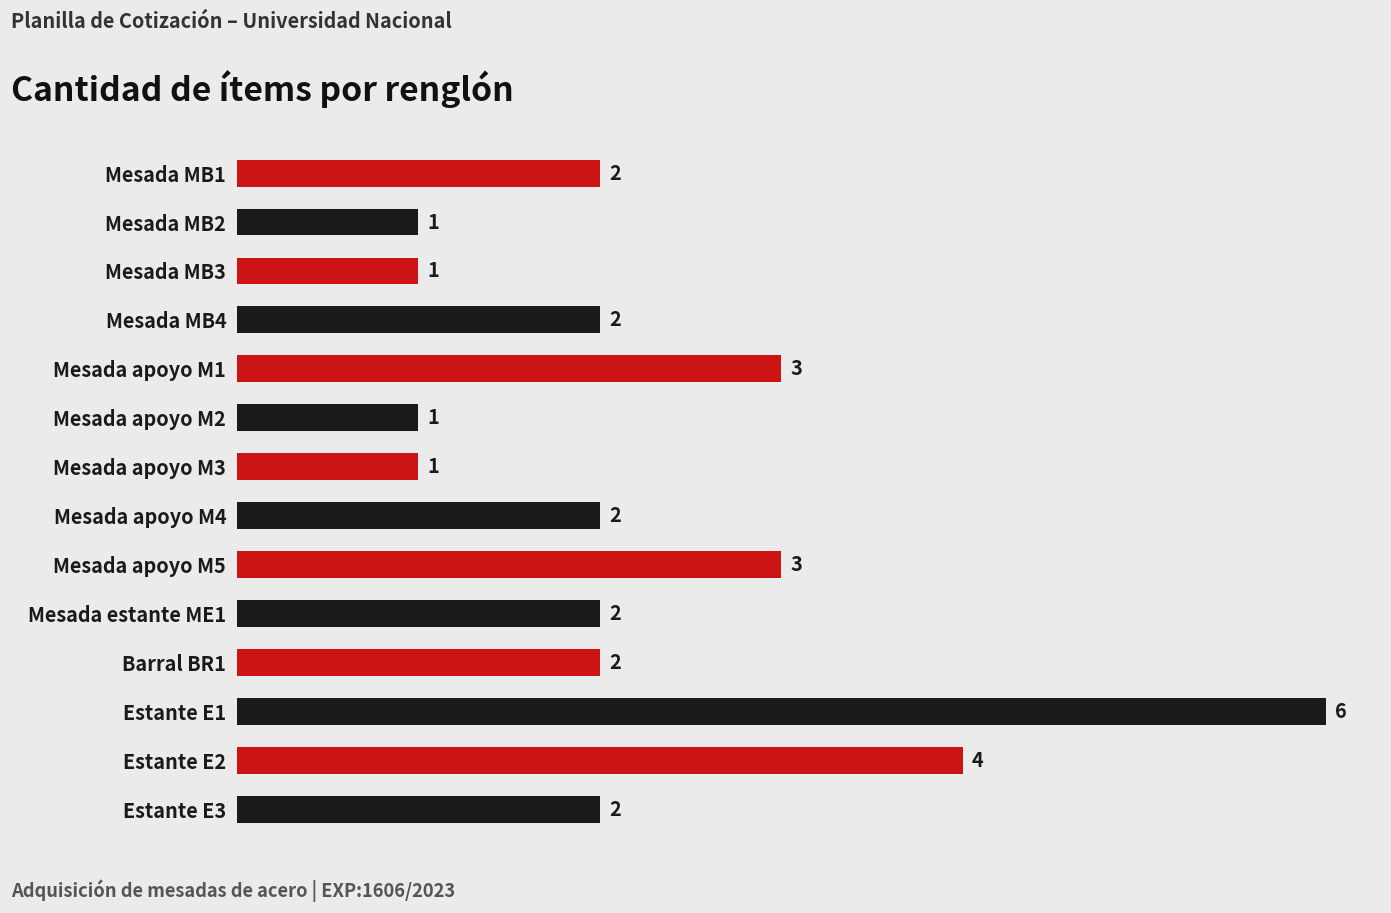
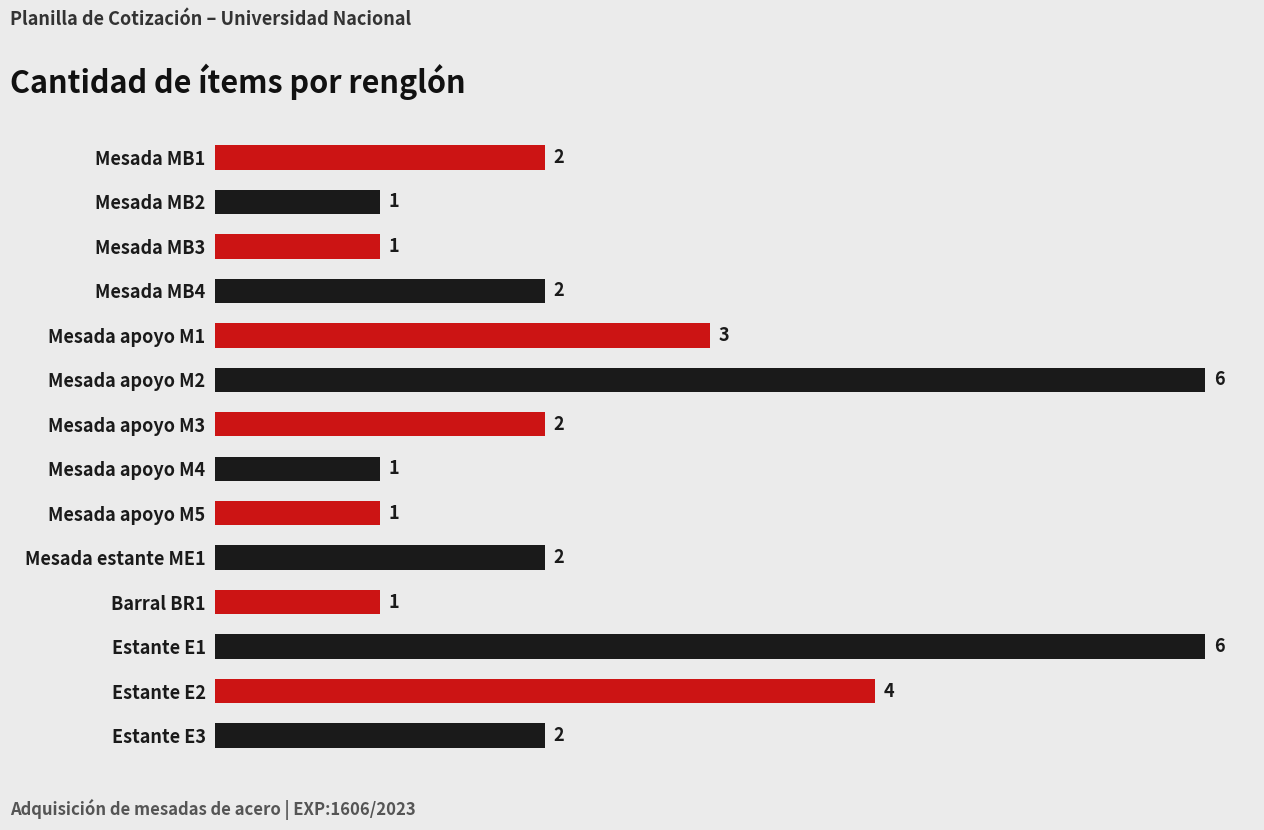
  {
    "Mesada MB1": 2,
    "Mesada MB2": 1,
    "Mesada MB3": 1,
    "Mesada MB4": 2,
    "Mesada apoyo M1": 3,
-   "Mesada apoyo M2": 1,
-   "Mesada apoyo M3": 1,
-   "Mesada apoyo M4": 2,
-   "Mesada apoyo M5": 3,
+   "Mesada apoyo M2": 6,
+   "Mesada apoyo M3": 2,
+   "Mesada apoyo M4": 1,
+   "Mesada apoyo M5": 1,
    "Mesada estante ME1": 2,
-   "Barral BR1": 2,
+   "Barral BR1": 1,
    "Estante E1": 6,
    "Estante E2": 4,
    "Estante E3": 2
  }
